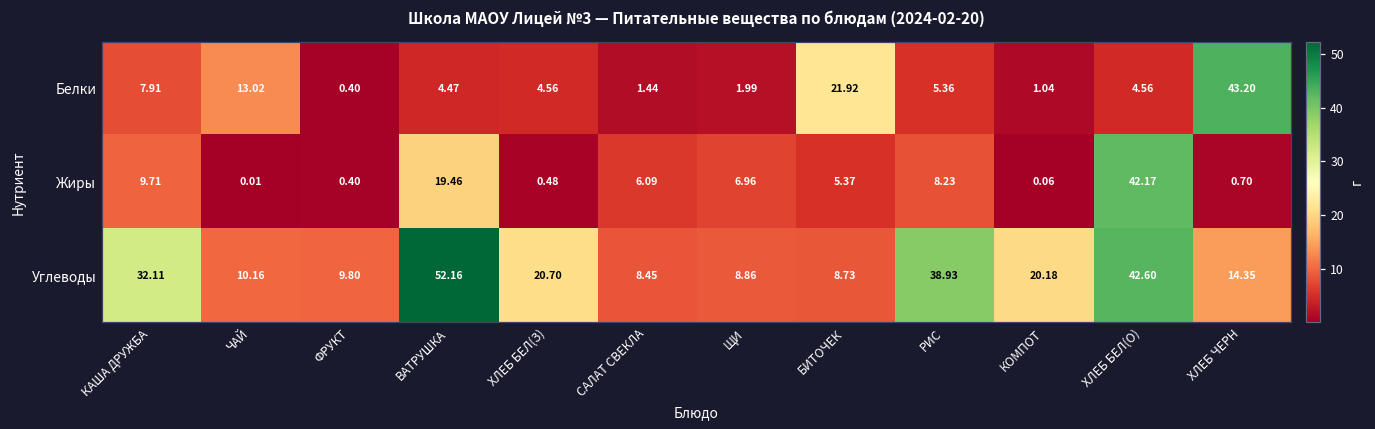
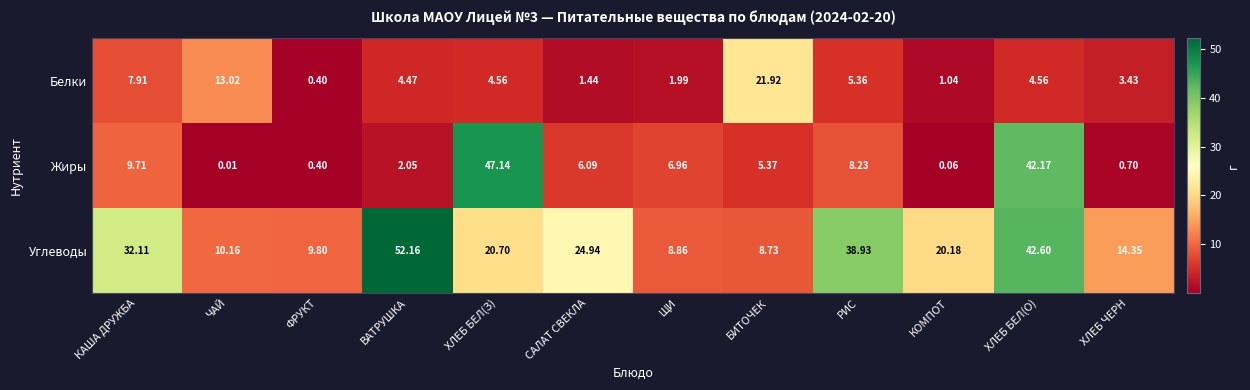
  {
    "Белки": {
      "КАША ДРУЖБА": 7.91,
      "ЧАЙ": 13.02,
      "ФРУКТ": 0.40,
      "ВАТРУШКА": 4.47,
      "ХЛЕБ БЕЛ(З)": 4.56,
      "САЛАТ СВЕКЛА": 1.44,
      "ЩИ": 1.99,
      "БИТОЧЕК": 21.92,
      "РИС": 5.36,
      "КОМПОТ": 1.04,
      "ХЛЕБ БЕЛ(О)": 4.56,
-     "ХЛЕБ ЧЕРН": 43.20
+     "ХЛЕБ ЧЕРН": 3.43
    },
    "Жиры": {
      "КАША ДРУЖБА": 9.71,
      "ЧАЙ": 0.01,
      "ФРУКТ": 0.40,
-     "ВАТРУШКА": 19.46,
-     "ХЛЕБ БЕЛ(З)": 0.48,
+     "ВАТРУШКА": 2.05,
+     "ХЛЕБ БЕЛ(З)": 47.14,
      "САЛАТ СВЕКЛА": 6.09,
      "ЩИ": 6.96,
      "БИТОЧЕК": 5.37,
      "РИС": 8.23,
      "КОМПОТ": 0.06,
      "ХЛЕБ БЕЛ(О)": 42.17,
      "ХЛЕБ ЧЕРН": 0.70
    },
    "Углеводы": {
      "КАША ДРУЖБА": 32.11,
      "ЧАЙ": 10.16,
      "ФРУКТ": 9.80,
      "ВАТРУШКА": 52.16,
      "ХЛЕБ БЕЛ(З)": 20.70,
-     "САЛАТ СВЕКЛА": 8.45,
+     "САЛАТ СВЕКЛА": 24.94,
      "ЩИ": 8.86,
      "БИТОЧЕК": 8.73,
      "РИС": 38.93,
      "КОМПОТ": 20.18,
      "ХЛЕБ БЕЛ(О)": 42.60,
      "ХЛЕБ ЧЕРН": 14.35
    }
  }
